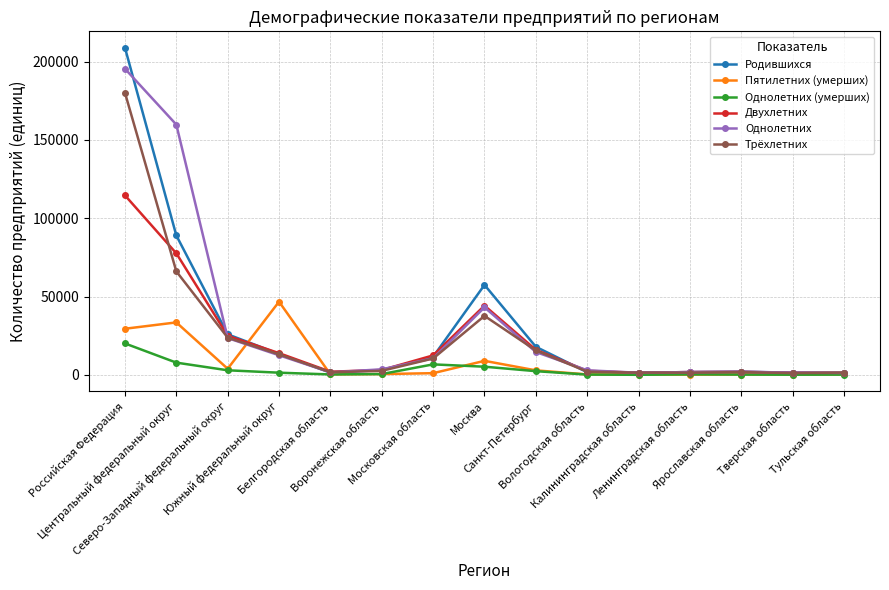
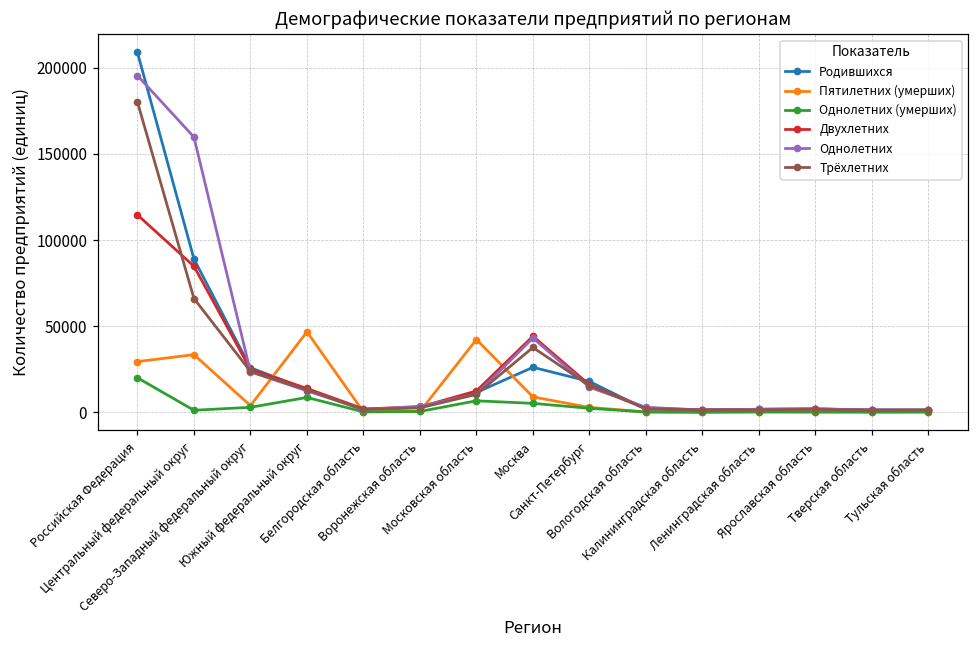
  {
    "Родившихся": {
      "Российская Федерация": 209000,
      "Центральный федеральный округ": 89000,
-     "Москва": 57000,
+     "Москва": 26000,
      "Санкт-Петербург": 18000
    },
    "Пятилетних (умерших)": {
      "Российская Федерация": 29000,
      "Центральный федеральный округ": 33000,
      "Южный федеральный округ": 47000,
-     "Московская область": 1000,
+     "Московская область": 42000,
      "Москва": 9000
    },
    "Однолетних (умерших)": {
      "Российская Федерация": 20000,
-     "Центральный федеральный округ": 8000,
-     "Южный федеральный округ": 1000,
+     "Центральный федеральный округ": 1000,
+     "Южный федеральный округ": 9000,
      "Московская область": 7000,
      "Москва": 5000
    },
    "Двухлетних": {
      "Российская Федерация": 115000,
-     "Центральный федеральный округ": 78000
+     "Центральный федеральный округ": 85000
    },
    "Однолетних": {
      "Российская Федерация": 196000,
      "Центральный федеральный округ": 160000
    },
    "Трёхлетних": {
      "Российская Федерация": 180000,
      "Центральный федеральный округ": 66000,
      "Москва": 38000
    }
  }
